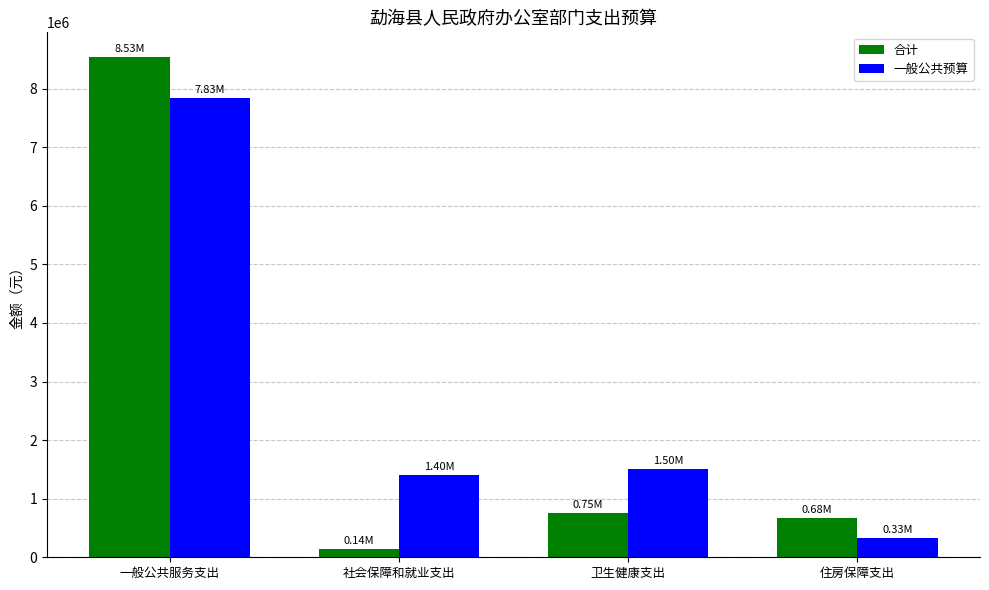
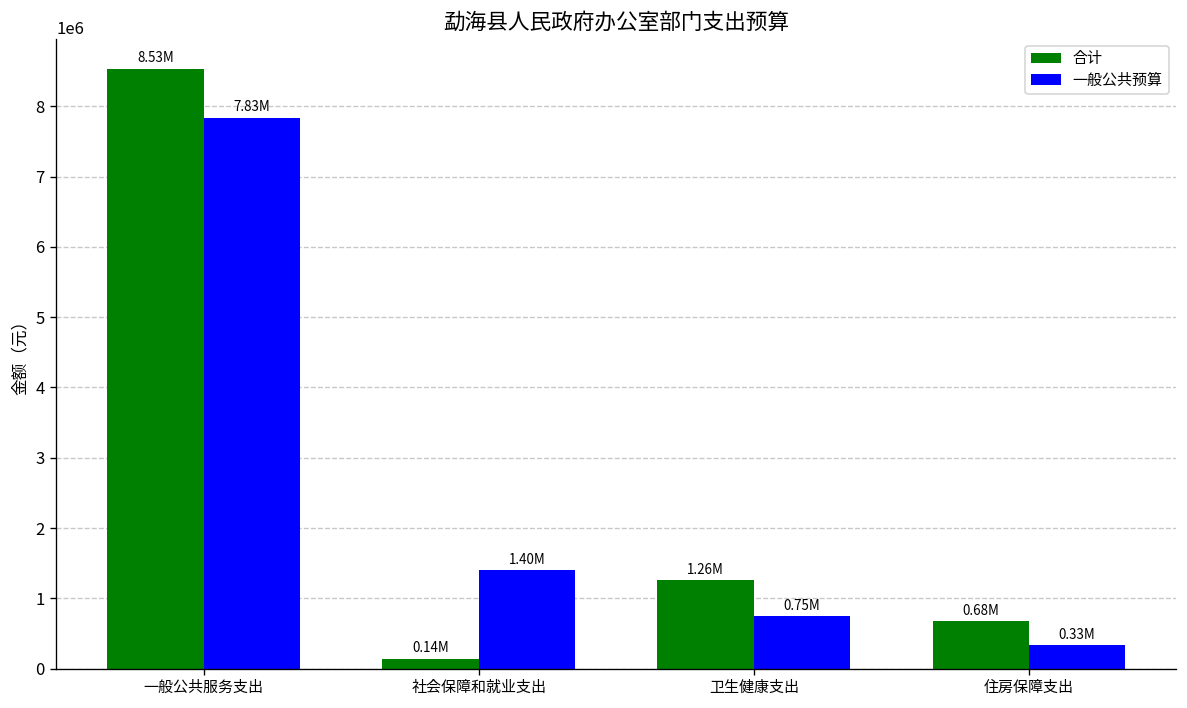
  {
    "合计": {
      "一般公共服务支出": "8.53M",
      "社会保障和就业支出": "0.14M",
-     "卫生健康支出": "0.75M",
+     "卫生健康支出": "1.26M",
      "住房保障支出": "0.68M"
    },
    "一般公共预算": {
      "一般公共服务支出": "7.83M",
      "社会保障和就业支出": "1.40M",
-     "卫生健康支出": "1.50M",
+     "卫生健康支出": "0.75M",
      "住房保障支出": "0.33M"
    }
  }
